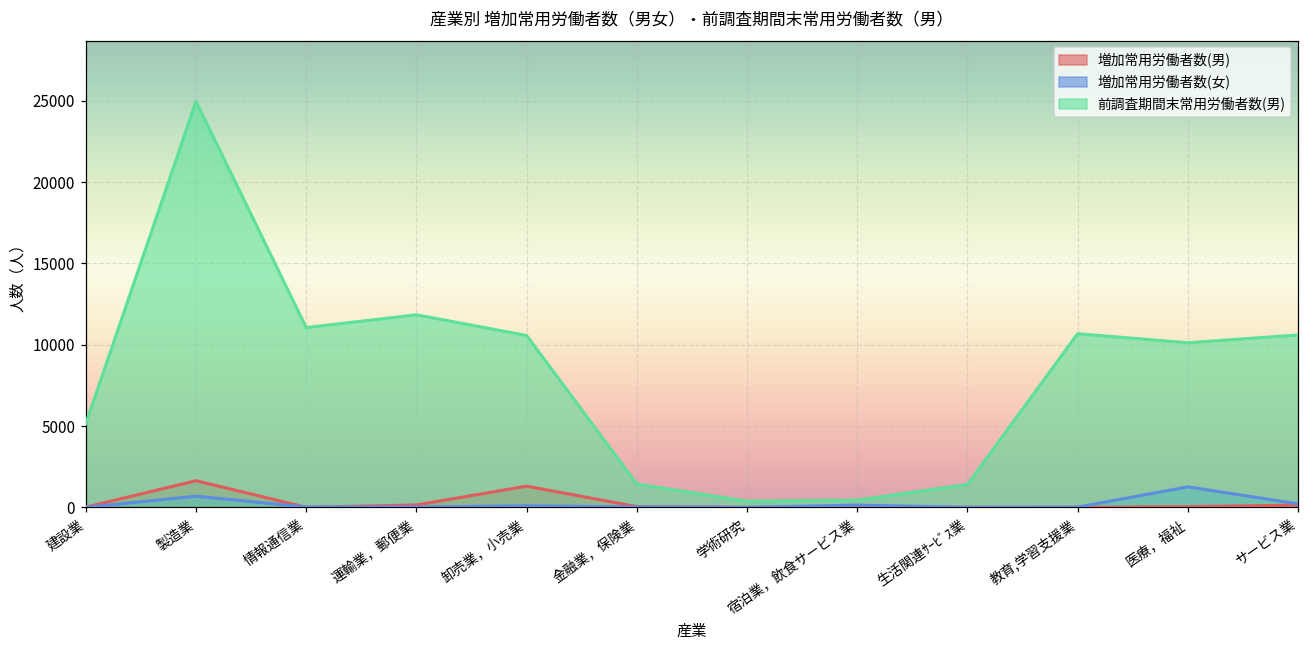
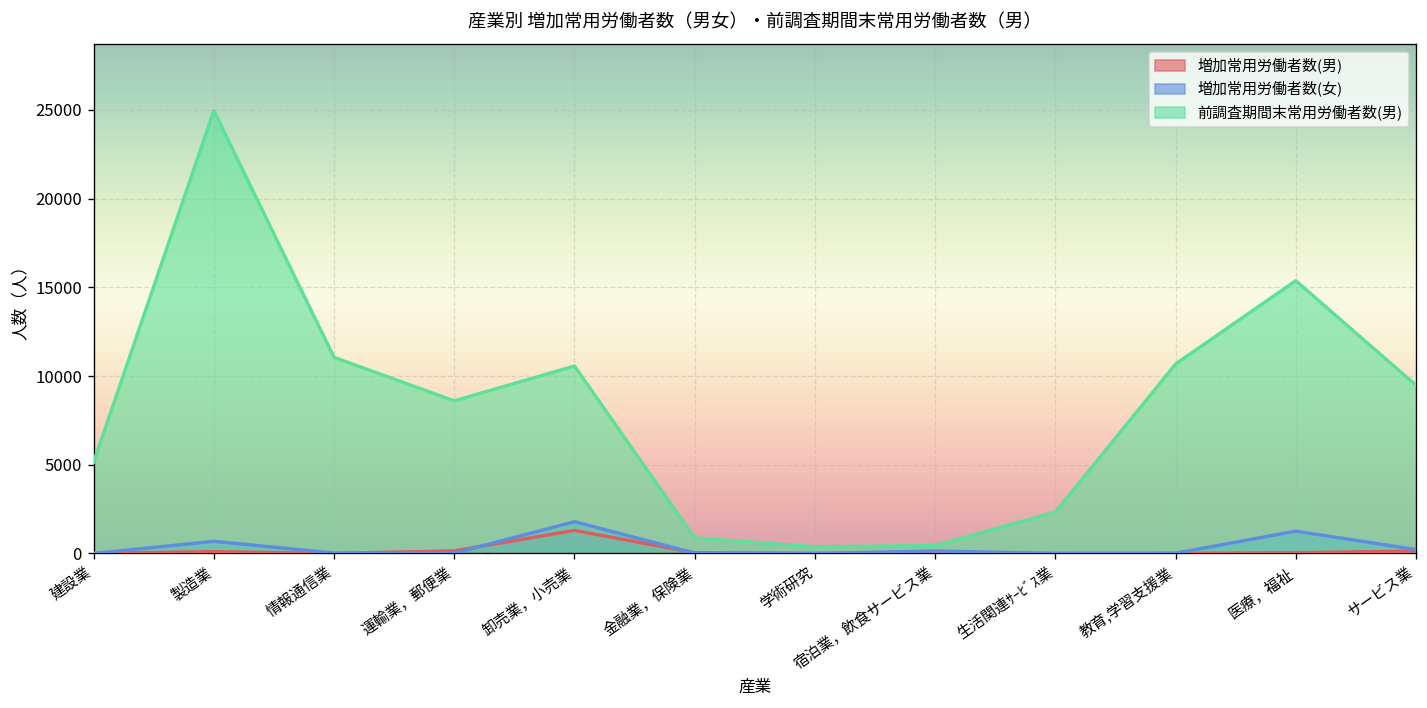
  {
    "増加常用労働者数(男)": {
-     "製造業": 1600,
+     "製造業": 100,
      "卸売業，小売業": 1300,
      "医療，福祉": 0
    },
    "増加常用労働者数(女)": {
      "製造業": 700,
-     "卸売業，小売業": 100,
+     "卸売業，小売業": 1800,
      "医療，福祉": 1300
    },
    "前調査期間末常用労働者数(男)": {
      "建設業": 5100,
      "製造業": 25000,
      "情報通信業": 11100,
-     "運輸業，郵便業": 11800,
+     "運輸業，郵便業": 8600,
      "卸売業，小売業": 10600,
-     "金融業，保険業": 1400,
+     "金融業，保険業": 900,
      "学術研究": 400,
      "宿泊業，飲食サービス業": 400,
-     "生活関連ｻｰﾋﾞｽ業": 1400,
+     "生活関連ｻｰﾋﾞｽ業": 2300,
      "教育,学習支援業": 10700,
-     "医療，福祉": 10100,
-     "サービス業": 10600
+     "医療，福祉": 15400,
+     "サービス業": 9500
    }
  }
